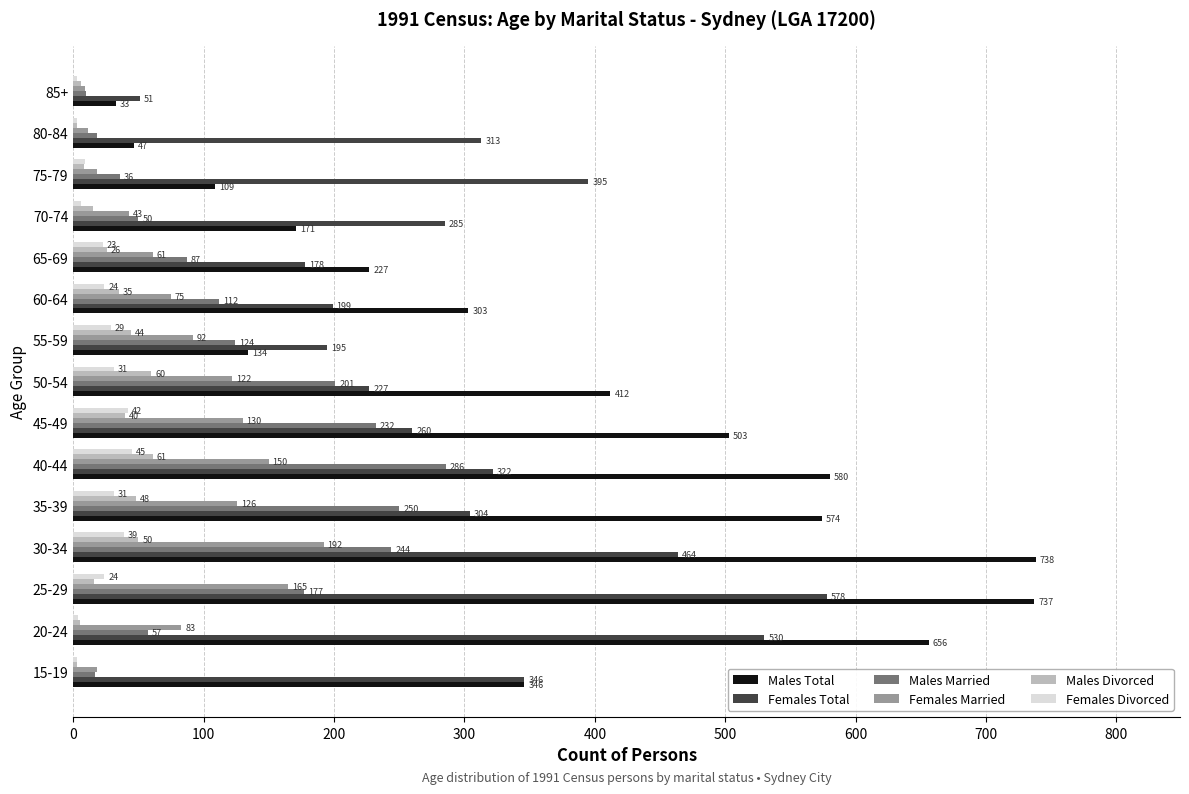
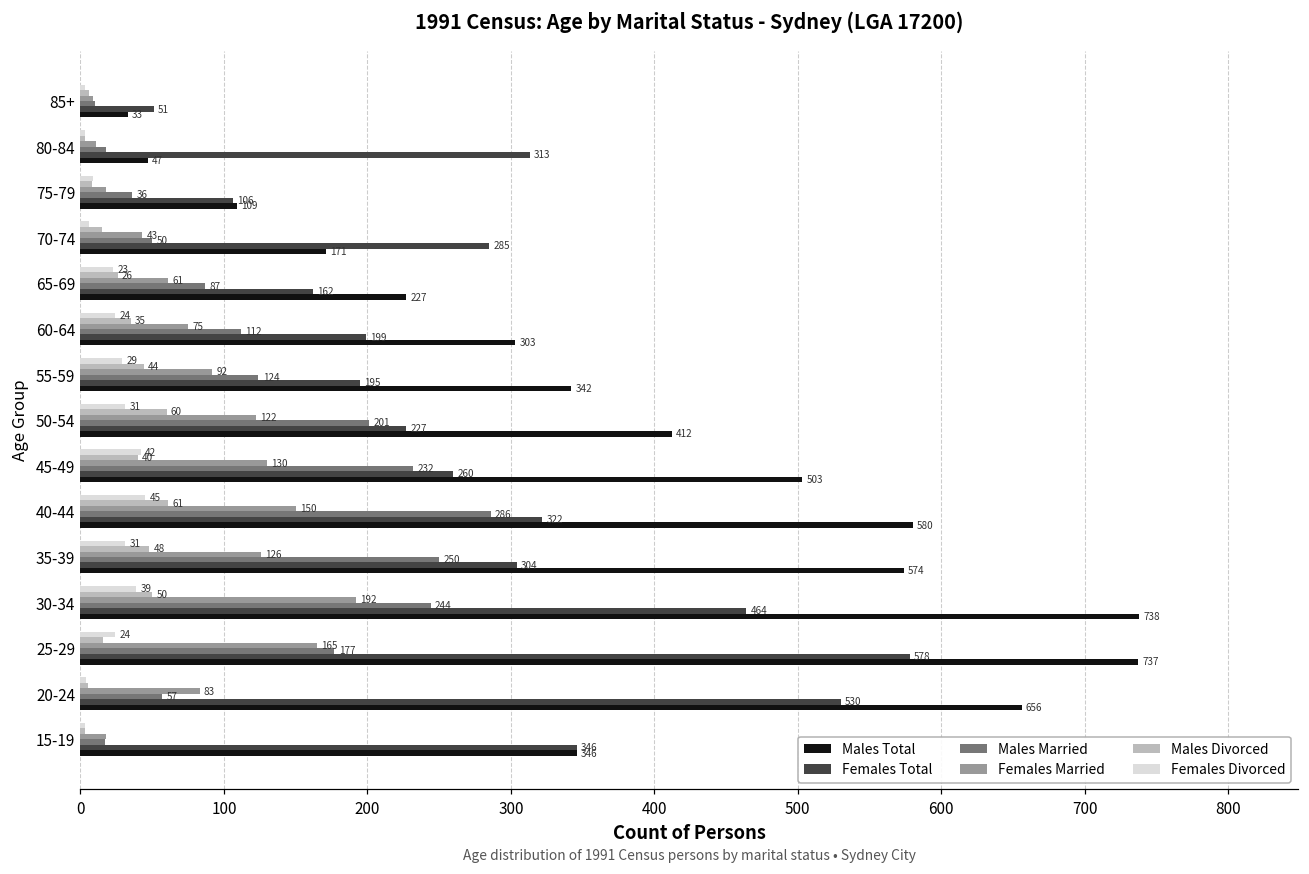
  {
    "Males Total": {
      "85+": 33,
      "80-84": 47,
      "70-74": 171,
      "65-69": 227,
      "60-64": 303,
-     "55-59": 134,
+     "55-59": 342,
      "50-54": 412,
      "45-49": 503,
      "40-44": 580,
      "35-39": 574,
      "30-34": 738,
      "25-29": 737,
      "20-24": 656
    },
    "Females Total": {
      "85+": 51,
      "80-84": 313,
-     "75-79": 395,
+     "75-79": 106,
      "70-74": 285,
-     "65-69": 178,
+     "65-69": 162,
      "60-64": 199,
      "55-59": 195,
      "50-54": 227,
      "45-49": 260,
      "40-44": 322,
      "35-39": 304,
      "30-34": 464,
      "25-29": 578,
      "20-24": 530
    }
  }
